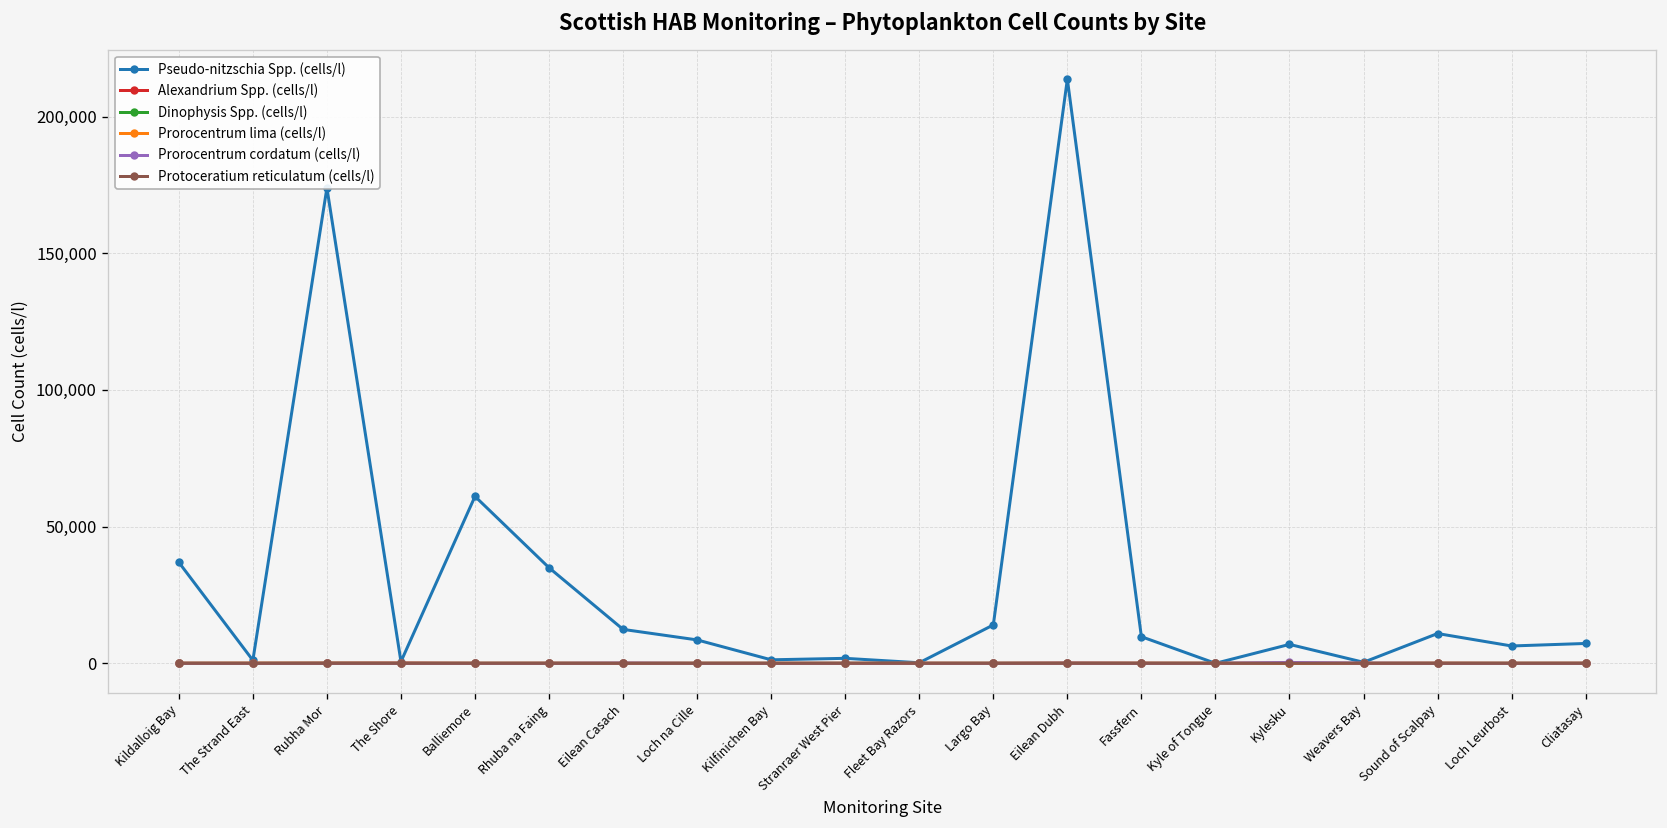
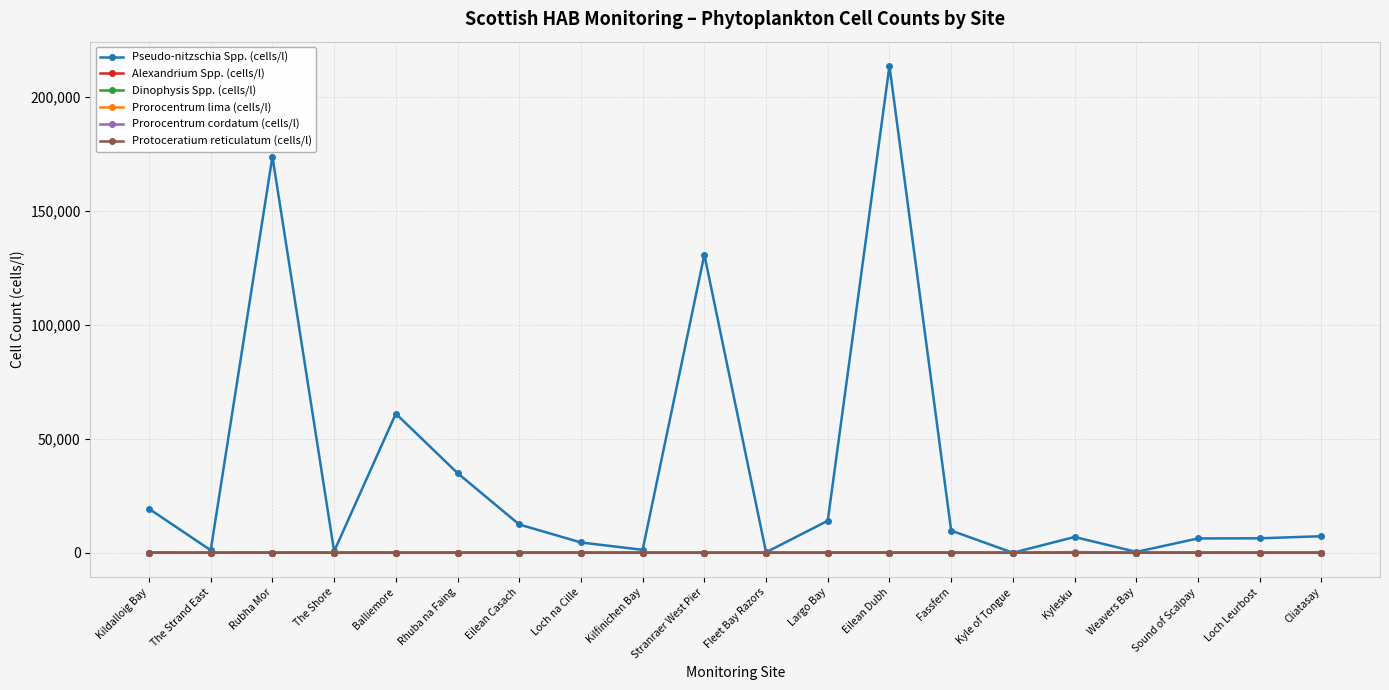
  {
    "Pseudo-nitzschia Spp. (cells/l)": {
-     "Kildalloig Bay": "37,000",
+     "Kildalloig Bay": "19,000",
      "Rubha Mor": "174,000",
      "Balliemore": "61,000",
      "Rhuba na Faing": "35,000",
      "Eilean Casach": "12,000",
-     "Loch na Cille": "9,000",
+     "Loch na Cille": "5,000",
      "Kilfinichen Bay": "1,000",
-     "Stranraer West Pier": "2,000",
+     "Stranraer West Pier": "131,000",
      "Largo Bay": "14,000",
      "Eilean Dubh": "214,000",
      "Fassfern": "10,000",
      "Kylesku": "7,000",
-     "Sound of Scalpay": "11,000",
+     "Sound of Scalpay": "6,000",
      "Loch Leurbost": "6,000",
      "Cliatasay": "7,000"
    }
  }
